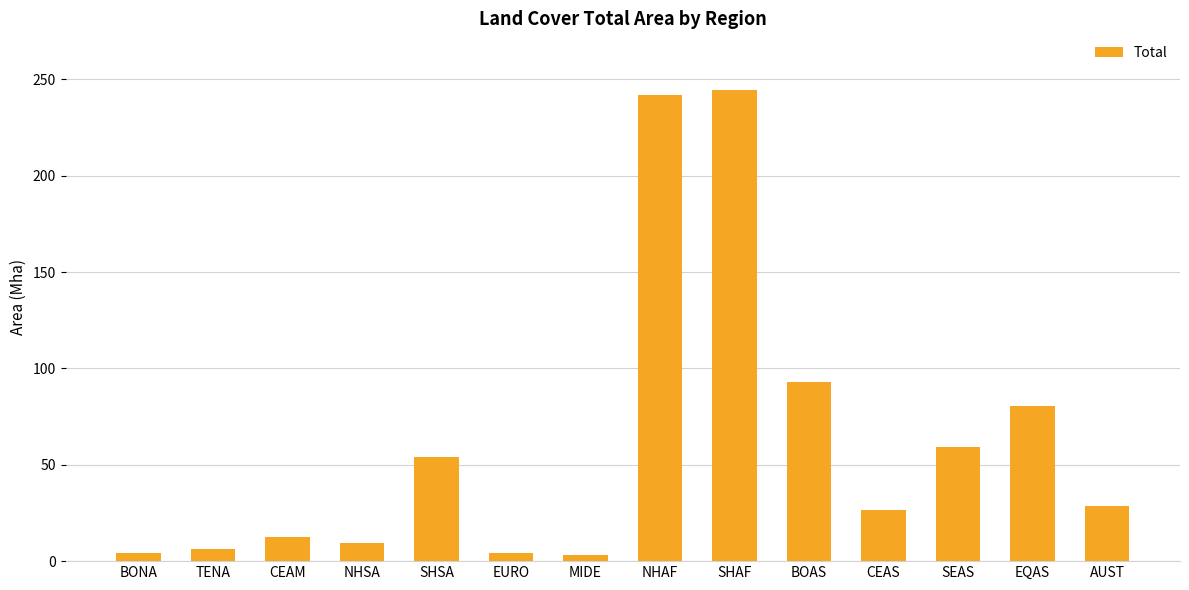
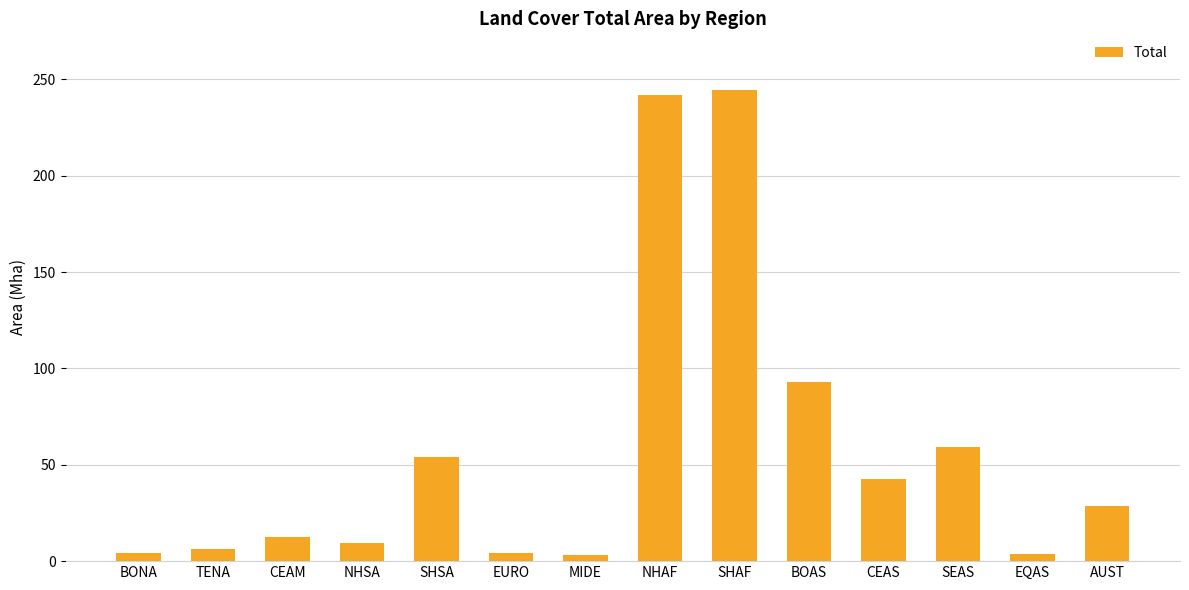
  {
    "BONA": 4,
    "TENA": 6,
    "CEAM": 13,
    "NHSA": 9,
    "SHSA": 54,
    "EURO": 4,
    "MIDE": 3,
    "NHAF": 242,
    "SHAF": 245,
    "BOAS": 93,
-   "CEAS": 27,
+   "CEAS": 43,
    "SEAS": 59,
-   "EQAS": 81,
+   "EQAS": 4,
    "AUST": 28
  }
